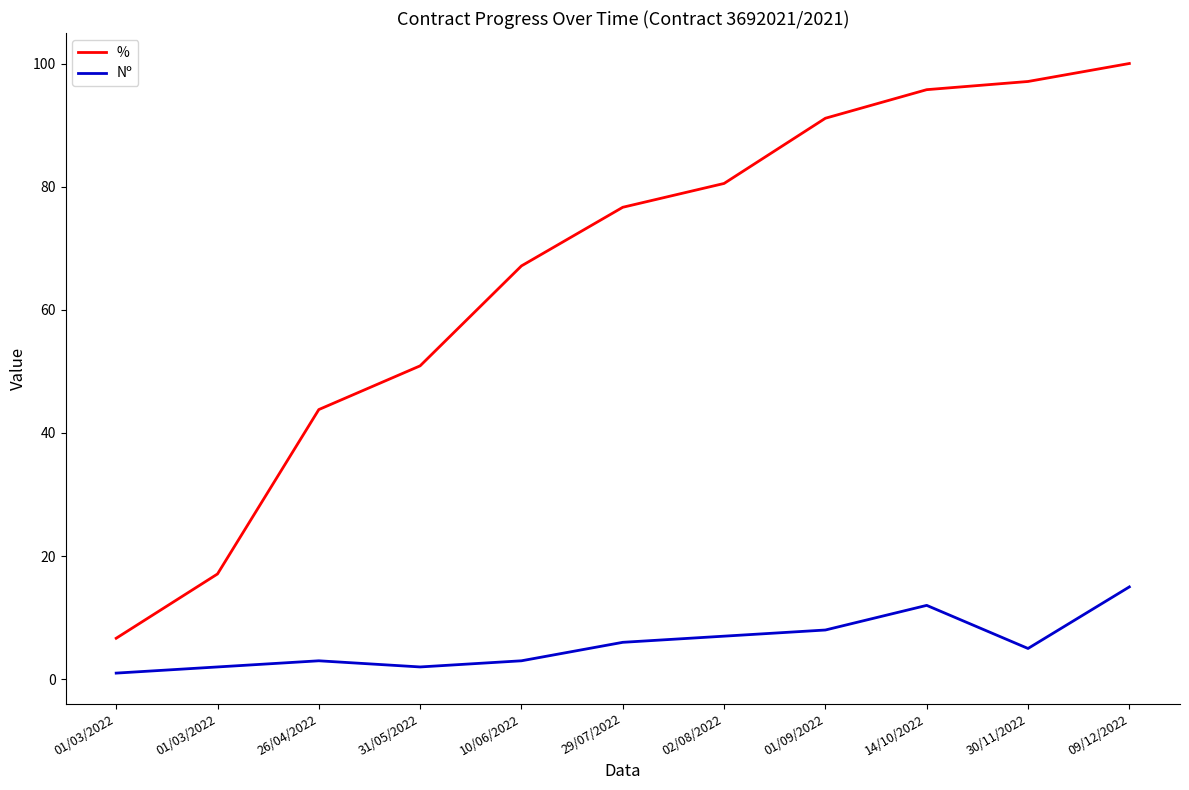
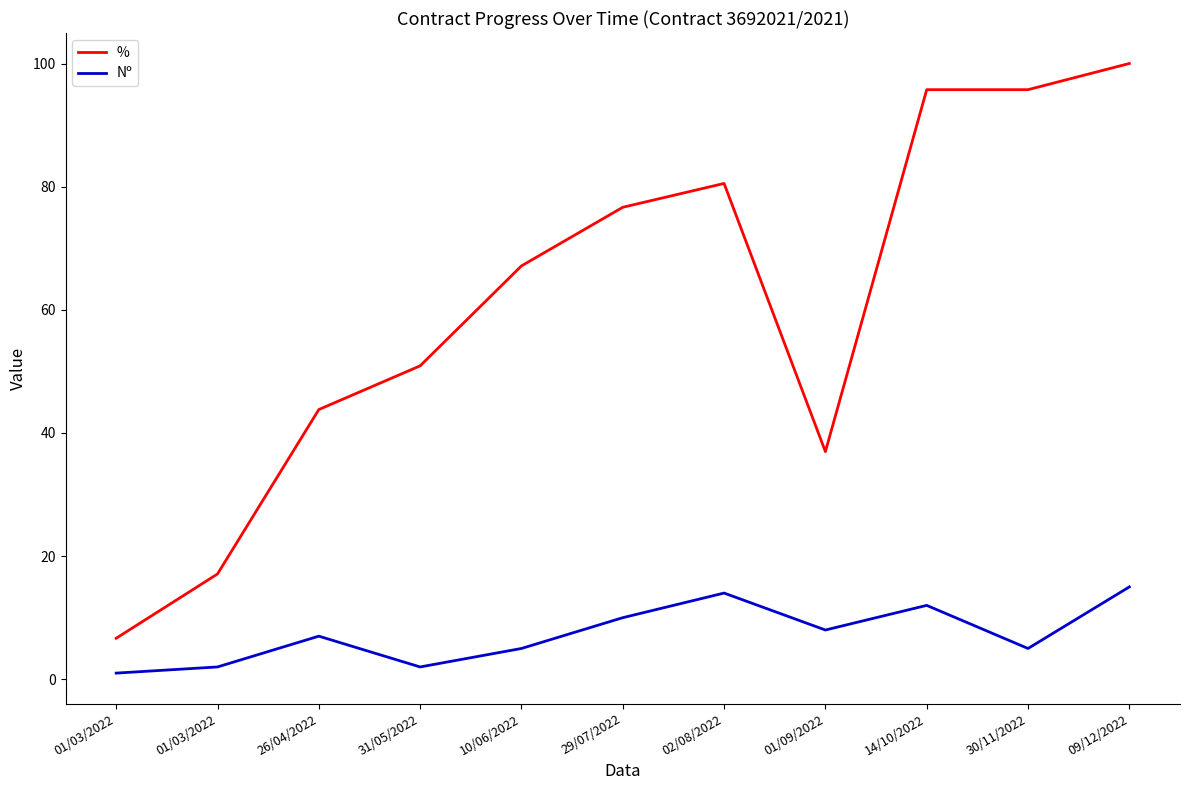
  {
    "%": {
      "26/04/2022": 44,
      "31/05/2022": 51,
      "10/06/2022": 67,
      "29/07/2022": 77,
      "02/08/2022": 81,
-     "01/09/2022": 91,
+     "01/09/2022": 37,
      "14/10/2022": 96,
-     "30/11/2022": 97,
+     "30/11/2022": 96,
      "09/12/2022": 100
    },
    "Nº": {
-     "26/04/2022": 3,
+     "26/04/2022": 7,
      "31/05/2022": 2,
-     "10/06/2022": 3,
-     "29/07/2022": 6,
-     "02/08/2022": 7,
+     "10/06/2022": 5,
+     "29/07/2022": 10,
+     "02/08/2022": 14,
      "01/09/2022": 8,
      "14/10/2022": 12,
      "30/11/2022": 5,
      "09/12/2022": 15
    }
  }
